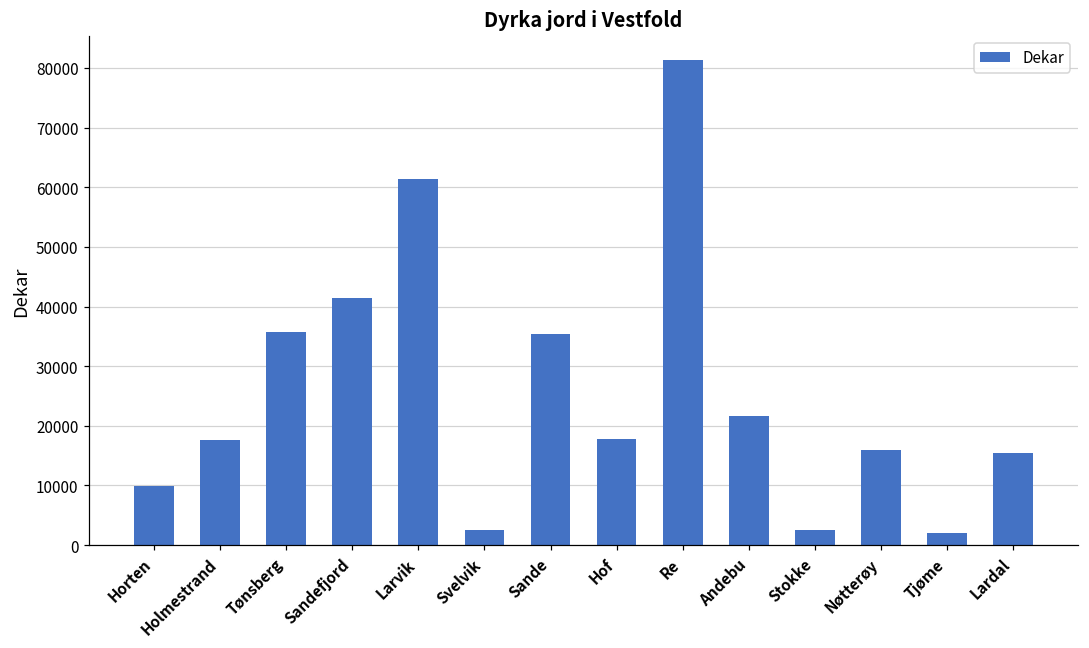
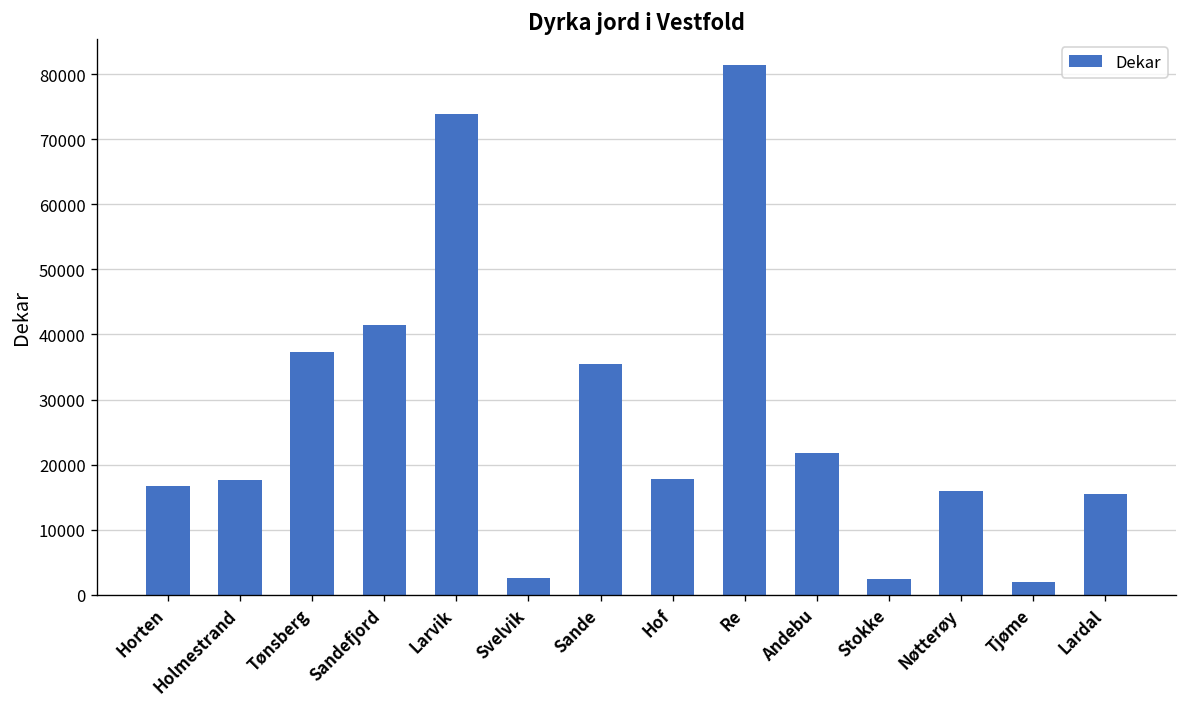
  {
-   "Horten": 10000,
+   "Horten": 17000,
    "Holmestrand": 18000,
-   "Tønsberg": 36000,
+   "Tønsberg": 37000,
    "Sandefjord": 41000,
-   "Larvik": 61000,
+   "Larvik": 74000,
    "Svelvik": 3000,
    "Sande": 35000,
    "Hof": 18000,
    "Re": 81000,
    "Andebu": 22000,
    "Stokke": 2000,
    "Nøtterøy": 16000,
    "Tjøme": 2000,
    "Lardal": 15000
  }
